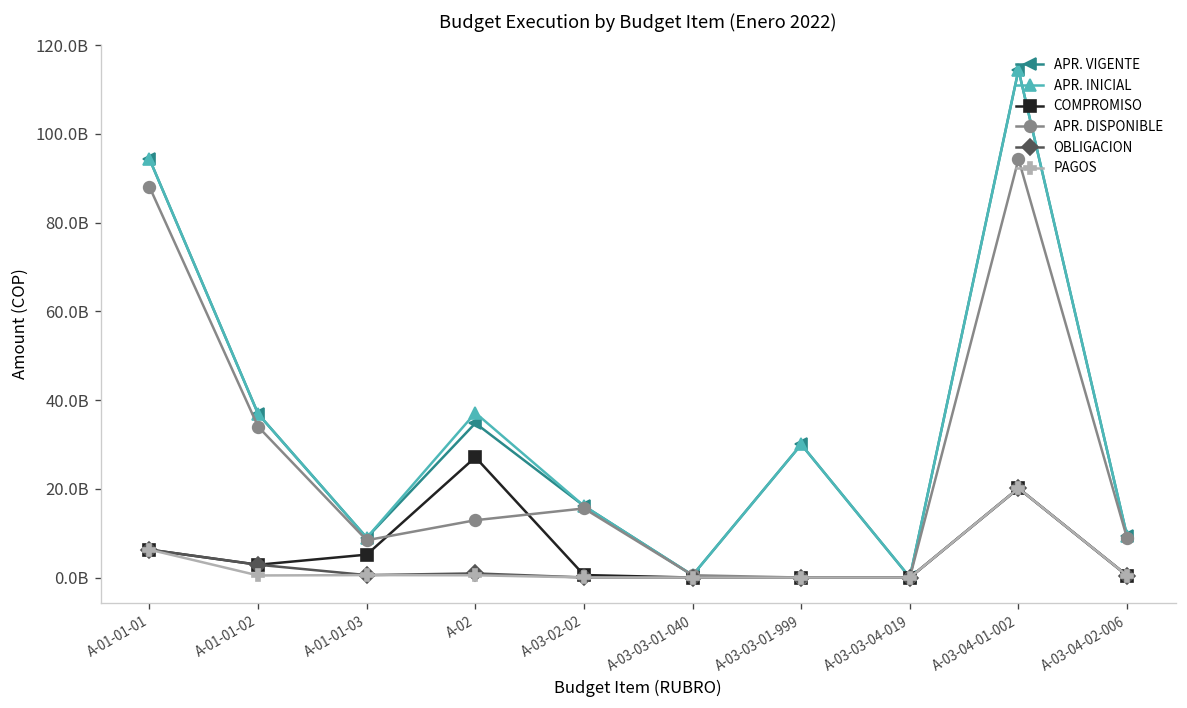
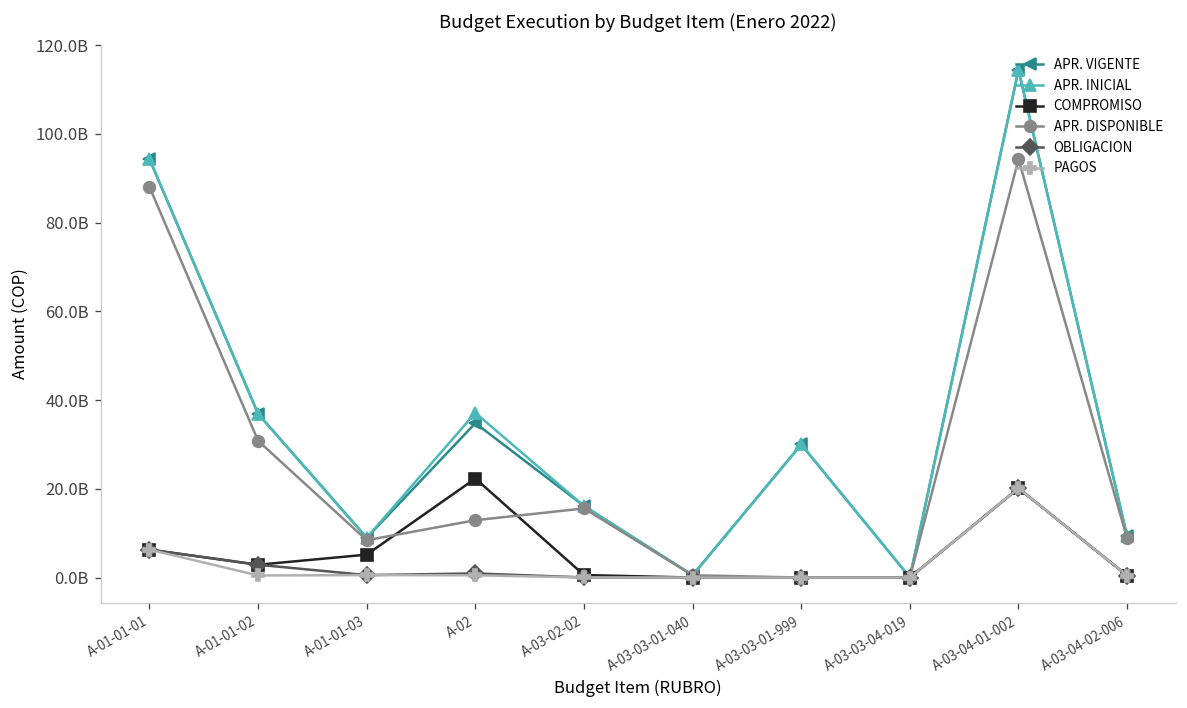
  {
    "APR. VIGENTE": {
      "A-02": 35000000000
    },
    "APR. INICIAL": {
      "A-02": 37000000000
    },
    "COMPROMISO": {
      "A-01-01-03": 5000000000,
-     "A-02": 27000000000
+     "A-02": 22000000000
    },
    "APR. DISPONIBLE": {
      "A-01-01-01": 88000000000,
-     "A-01-01-02": 34000000000,
+     "A-01-01-02": 31000000000,
      "A-02": 13000000000,
      "A-03-04-01-002": 94000000000
    },
    "PAGOS": {
      "A-01-01-02": 0
    }
  }
